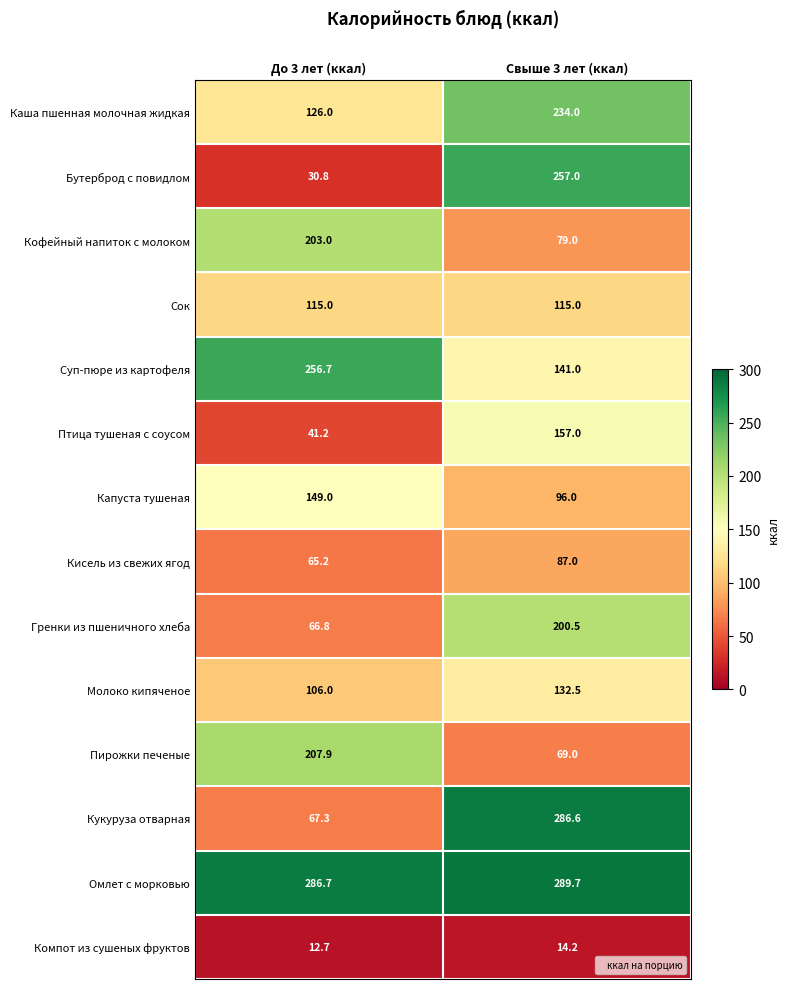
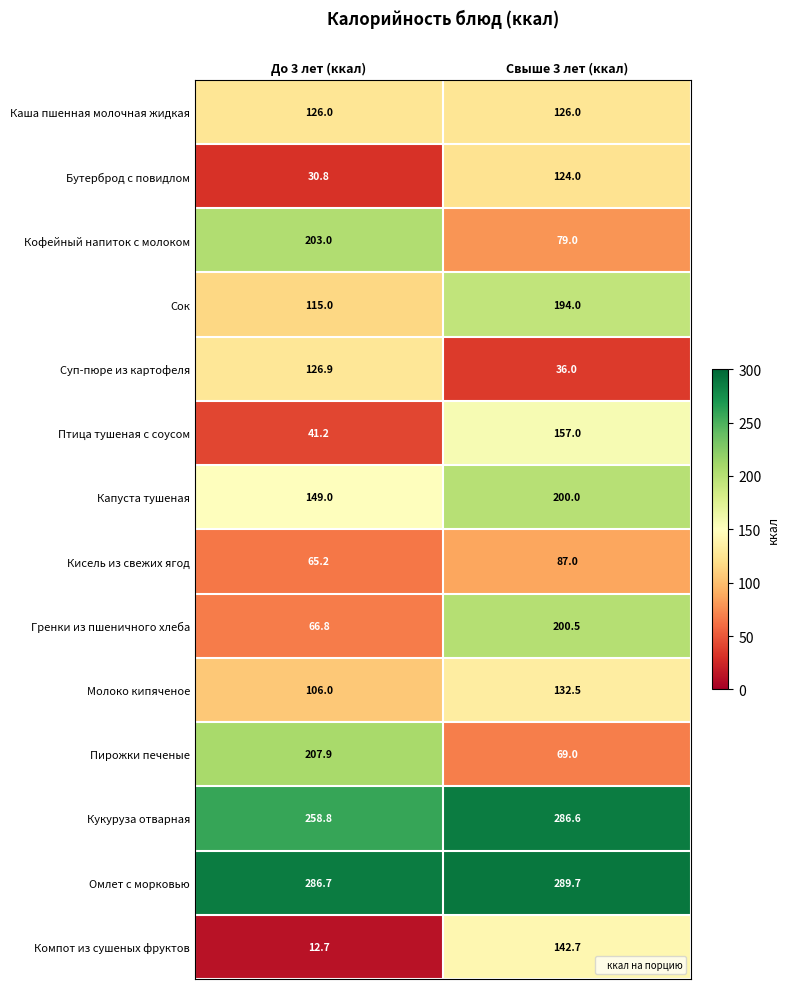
  {
    "Каша пшенная молочная жидкая": {
      "До 3 лет (ккал)": 126.0,
-     "Свыше 3 лет (ккал)": 234.0
+     "Свыше 3 лет (ккал)": 126.0
    },
    "Бутерброд с повидлом": {
      "До 3 лет (ккал)": 30.8,
-     "Свыше 3 лет (ккал)": 257.0
+     "Свыше 3 лет (ккал)": 124.0
    },
    "Кофейный напиток с молоком": {
      "До 3 лет (ккал)": 203.0,
      "Свыше 3 лет (ккал)": 79.0
    },
    "Сок": {
      "До 3 лет (ккал)": 115.0,
-     "Свыше 3 лет (ккал)": 115.0
+     "Свыше 3 лет (ккал)": 194.0
    },
    "Суп-пюре из картофеля": {
-     "До 3 лет (ккал)": 256.7,
-     "Свыше 3 лет (ккал)": 141.0
+     "До 3 лет (ккал)": 126.9,
+     "Свыше 3 лет (ккал)": 36.0
    },
    "Птица тушеная с соусом": {
      "До 3 лет (ккал)": 41.2,
      "Свыше 3 лет (ккал)": 157.0
    },
    "Капуста тушеная": {
      "До 3 лет (ккал)": 149.0,
-     "Свыше 3 лет (ккал)": 96.0
+     "Свыше 3 лет (ккал)": 200.0
    },
    "Кисель из свежих ягод": {
      "До 3 лет (ккал)": 65.2,
      "Свыше 3 лет (ккал)": 87.0
    },
    "Гренки из пшеничного хлеба": {
      "До 3 лет (ккал)": 66.8,
      "Свыше 3 лет (ккал)": 200.5
    },
    "Молоко кипяченое": {
      "До 3 лет (ккал)": 106.0,
      "Свыше 3 лет (ккал)": 132.5
    },
    "Пирожки печеные": {
      "До 3 лет (ккал)": 207.9,
      "Свыше 3 лет (ккал)": 69.0
    },
    "Кукуруза отварная": {
-     "До 3 лет (ккал)": 67.3,
+     "До 3 лет (ккал)": 258.8,
      "Свыше 3 лет (ккал)": 286.6
    },
    "Омлет с морковью": {
      "До 3 лет (ккал)": 286.7,
      "Свыше 3 лет (ккал)": 289.7
    },
    "Компот из сушеных фруктов": {
      "До 3 лет (ккал)": 12.7,
-     "Свыше 3 лет (ккал)": 14.2
+     "Свыше 3 лет (ккал)": 142.7
    }
  }
